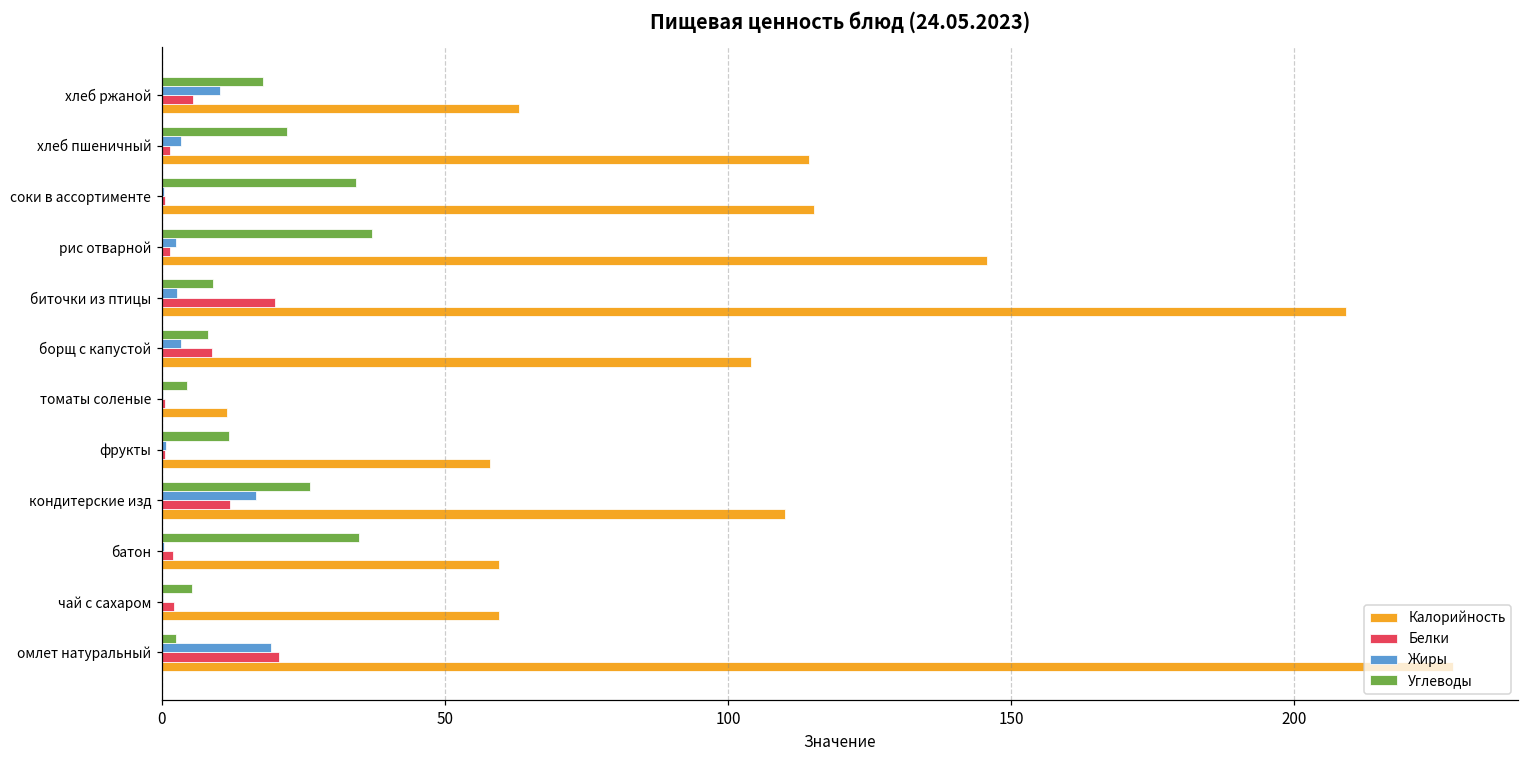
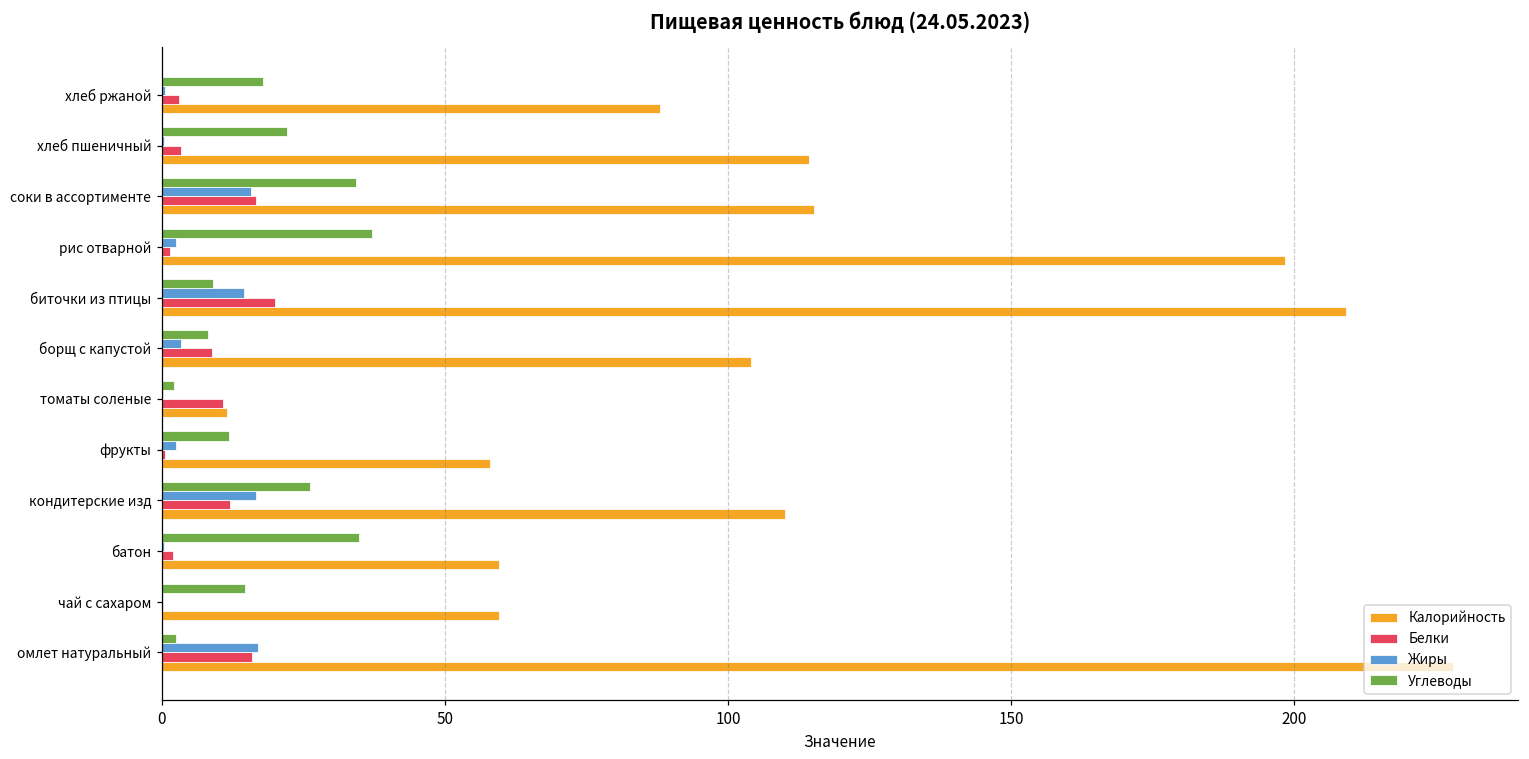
  {
    "Калорийность": {
-     "хлеб ржаной": 63,
+     "хлеб ржаной": 88,
      "хлеб пшеничный": 114,
      "соки в ассортименте": 115,
-     "рис отварной": 146,
+     "рис отварной": 198,
      "биточки из птицы": 209,
      "борщ с капустой": 104,
      "томаты соленые": 12,
      "фрукты": 58,
      "кондитерские изд": 110,
      "батон": 60,
      "чай с сахаром": 60
    },
    "Белки": {
-     "хлеб ржаной": 5,
-     "хлеб пшеничный": 1,
-     "соки в ассортименте": 1,
+     "хлеб ржаной": 3,
+     "хлеб пшеничный": 3,
+     "соки в ассортименте": 17,
      "рис отварной": 1,
      "биточки из птицы": 20,
      "борщ с капустой": 9,
-     "томаты соленые": 1,
+     "томаты соленые": 11,
      "фрукты": 1,
      "кондитерские изд": 12,
      "батон": 2,
-     "чай с сахаром": 2,
-     "омлет натуральный": 21
+     "чай с сахаром": 0,
+     "омлет натуральный": 16
    },
    "Жиры": {
-     "хлеб ржаной": 10,
-     "хлеб пшеничный": 3,
-     "соки в ассортименте": 0,
+     "хлеб ржаной": 1,
+     "хлеб пшеничный": 0,
+     "соки в ассортименте": 16,
      "рис отварной": 2,
-     "биточки из птицы": 3,
+     "биточки из птицы": 15,
      "борщ с капустой": 3,
-     "фрукты": 1,
+     "фрукты": 2,
      "кондитерские изд": 17,
-     "омлет натуральный": 19
+     "омлет натуральный": 17
    },
    "Углеводы": {
      "хлеб ржаной": 18,
      "хлеб пшеничный": 22,
      "соки в ассортименте": 34,
      "рис отварной": 37,
      "биточки из птицы": 9,
      "борщ с капустой": 8,
-     "томаты соленые": 5,
+     "томаты соленые": 2,
      "фрукты": 12,
      "кондитерские изд": 26,
      "батон": 35,
-     "чай с сахаром": 5,
+     "чай с сахаром": 15,
      "омлет натуральный": 2
    }
  }
